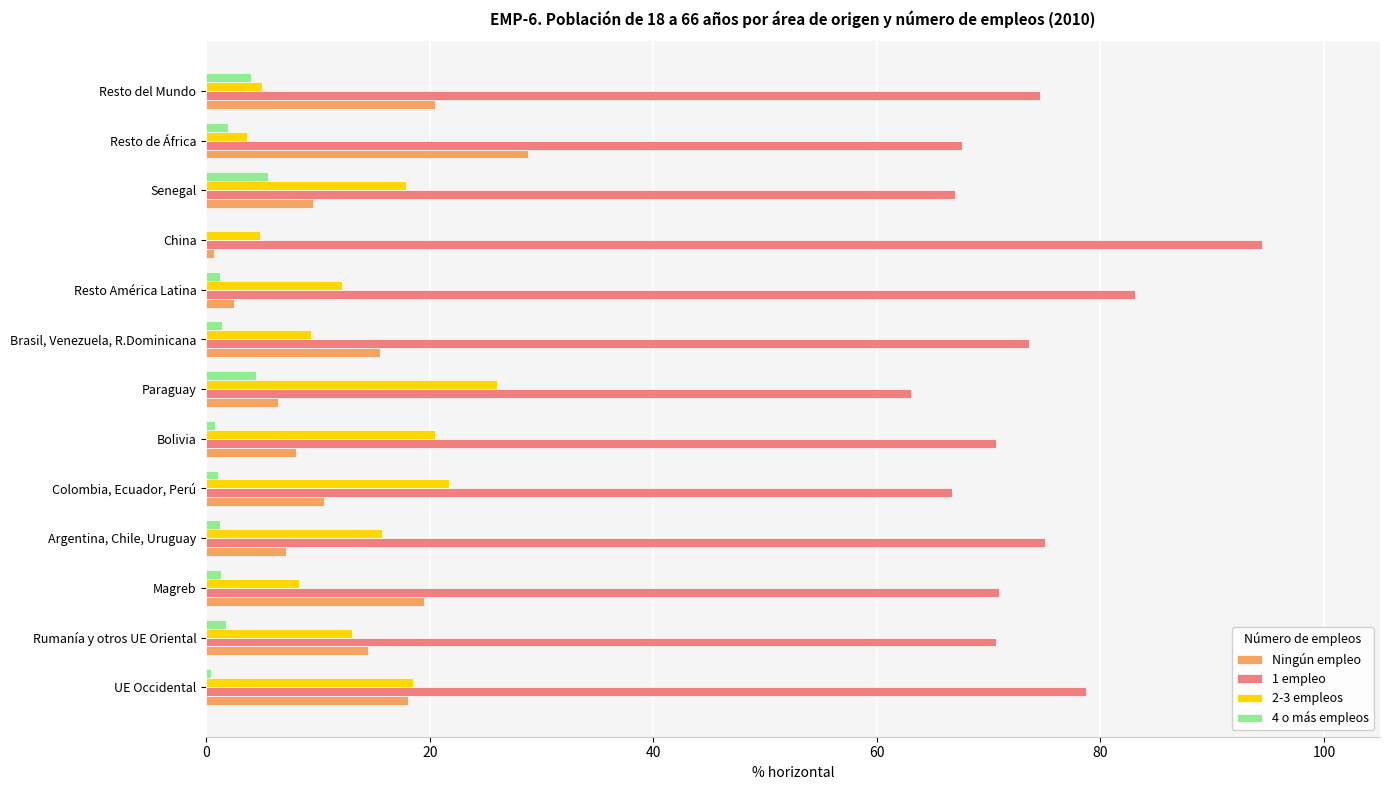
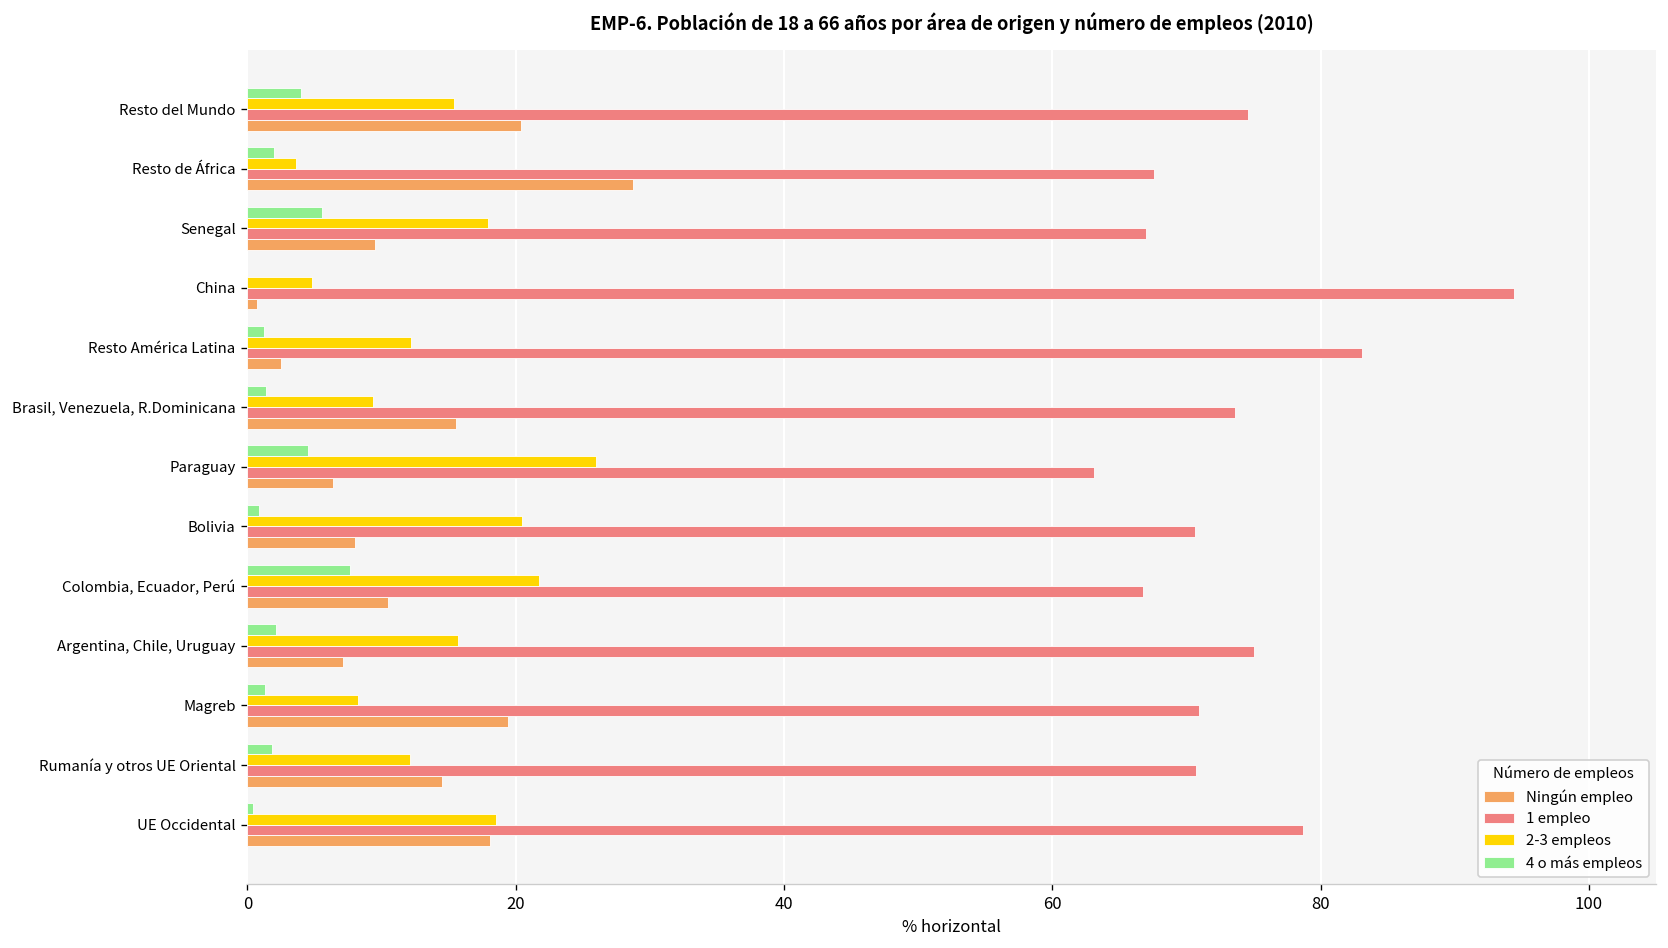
  {
    "2-3 empleos": {
-     "Resto del Mundo": 5.0,
+     "Resto del Mundo": 15.4,
      "Resto de África": 3.6,
      "Senegal": 17.9,
      "China": 4.8,
      "Resto América Latina": 12.2,
      "Brasil, Venezuela, R.Dominicana": 9.4,
      "Paraguay": 26.0,
      "Bolivia": 20.5,
      "Colombia, Ecuador, Perú": 21.7,
      "Argentina, Chile, Uruguay": 15.7,
      "Magreb": 8.3,
-     "Rumanía y otros UE Oriental": 13.0,
+     "Rumanía y otros UE Oriental": 12.1,
      "UE Occidental": 18.5
    },
    "4 o más empleos": {
      "Resto del Mundo": 4.0,
      "Resto de África": 2.0,
      "Senegal": 5.6,
      "China": 0.0,
      "Resto América Latina": 1.2,
      "Brasil, Venezuela, R.Dominicana": 1.4,
      "Paraguay": 4.5,
      "Bolivia": 0.8,
-     "Colombia, Ecuador, Perú": 1.0,
-     "Argentina, Chile, Uruguay": 1.3,
+     "Colombia, Ecuador, Perú": 7.6,
+     "Argentina, Chile, Uruguay": 2.2,
      "Magreb": 1.4,
      "Rumanía y otros UE Oriental": 1.8,
      "UE Occidental": 0.5
    }
  }
